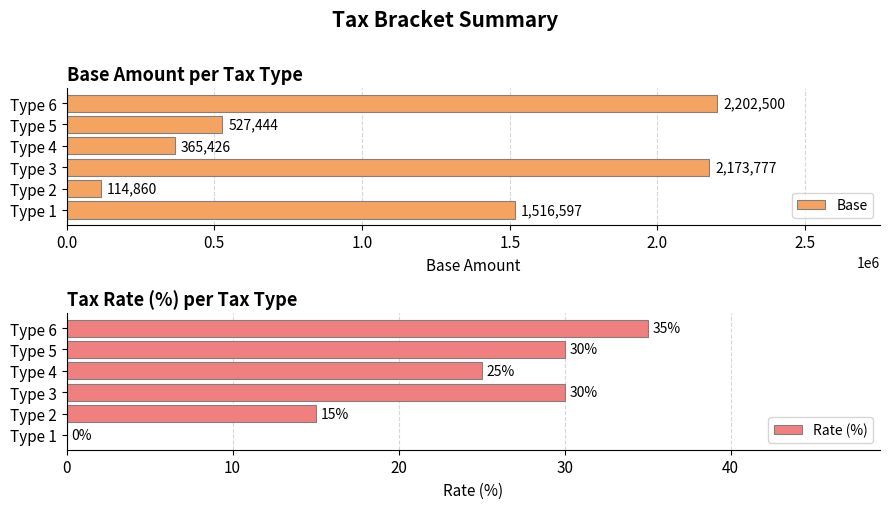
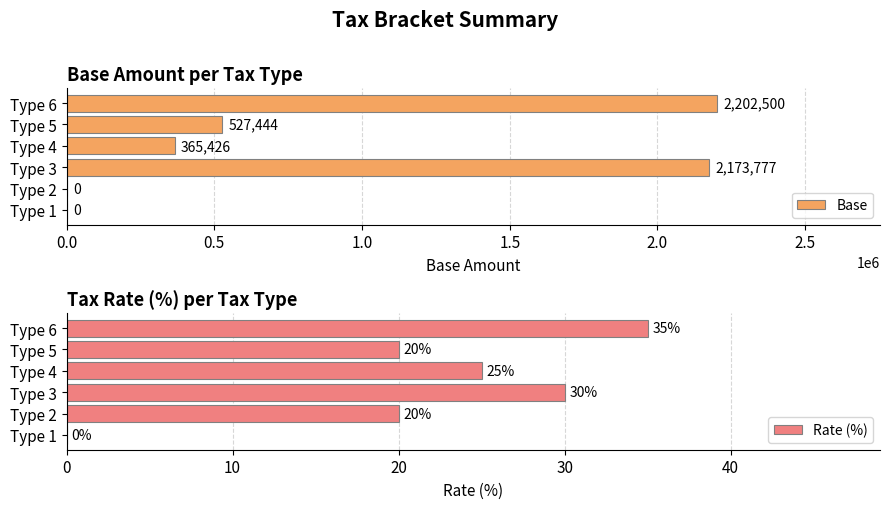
  {
    "Base Amount per Tax Type": {
      "Type 6": "2,202,500",
      "Type 5": "527,444",
      "Type 4": "365,426",
      "Type 3": "2,173,777",
-     "Type 2": "114,860",
-     "Type 1": "1,516,597"
+     "Type 2": "0",
+     "Type 1": "0"
    },
    "Tax Rate (%) per Tax Type": {
      "Type 6": "35%",
-     "Type 5": "30%",
+     "Type 5": "20%",
      "Type 4": "25%",
      "Type 3": "30%",
-     "Type 2": "15%",
+     "Type 2": "20%",
      "Type 1": "0%"
    }
  }
